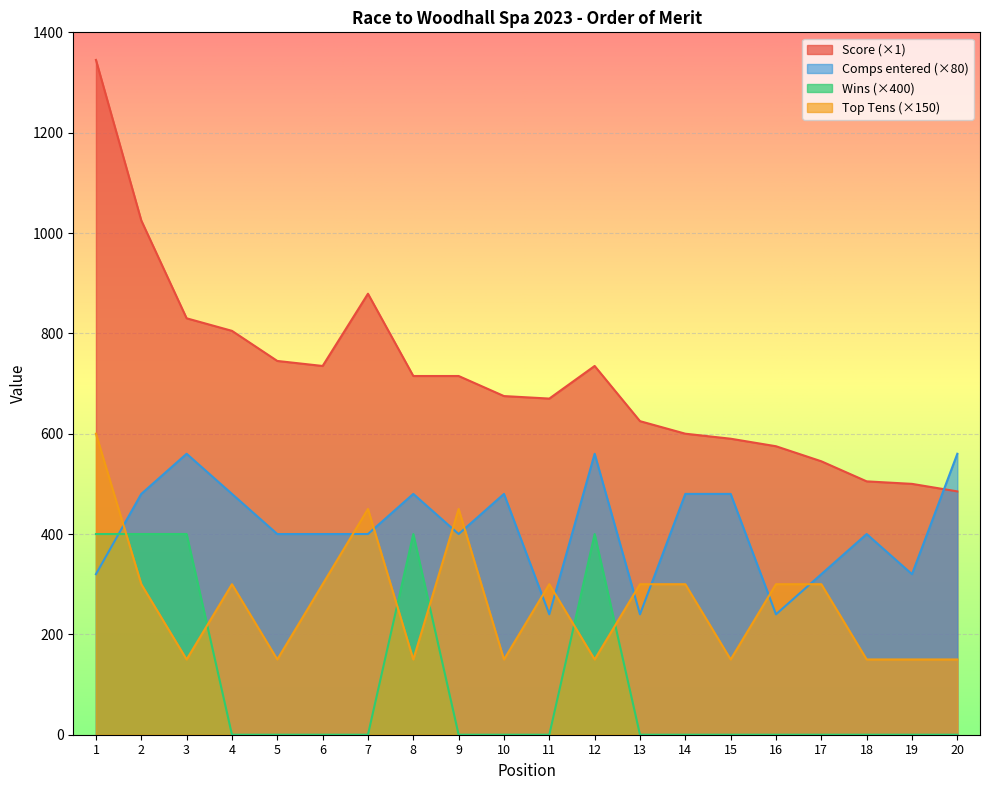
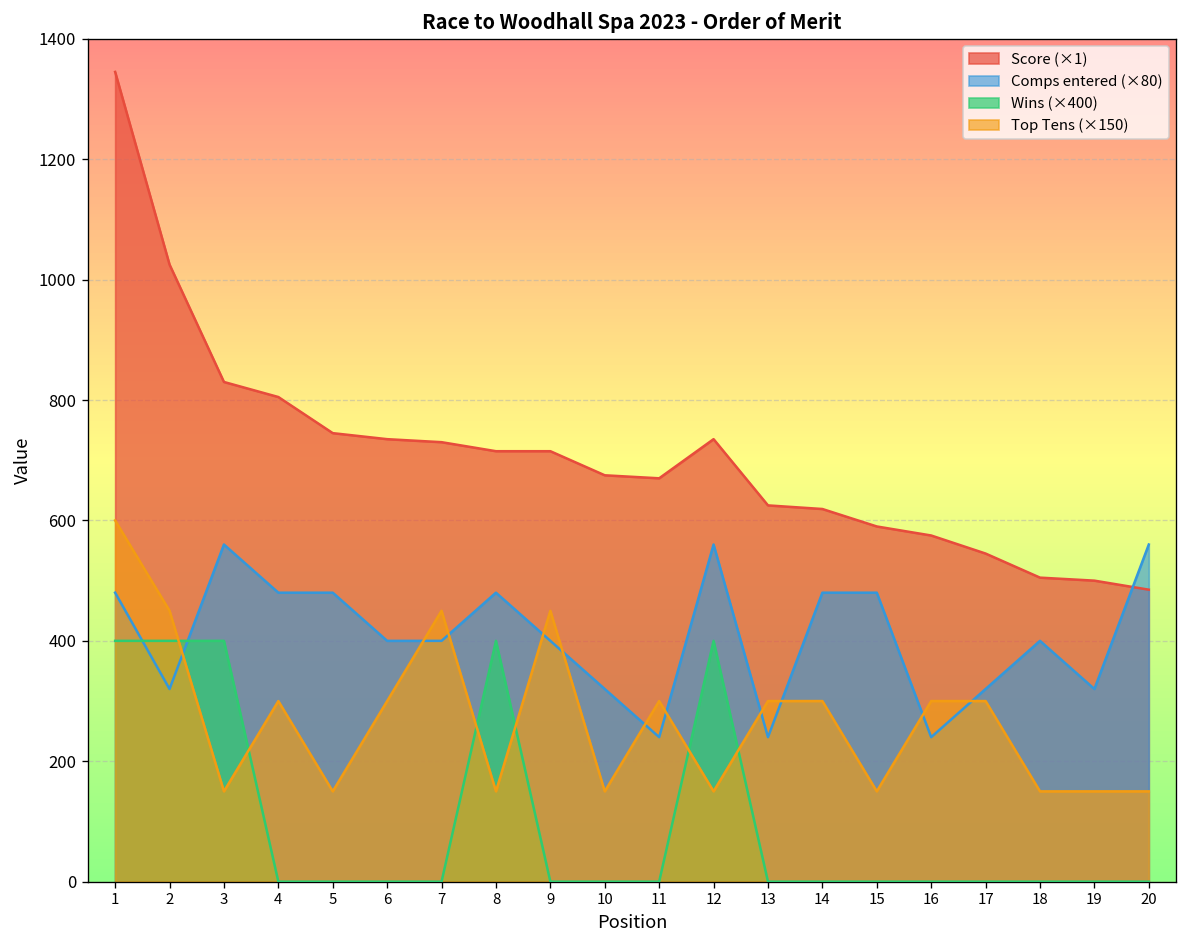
  {
    "Score (×1)": {
      "1": 1350,
      "2": 1030,
      "3": 830,
      "4": 810,
      "5": 750,
      "6": 740,
-     "7": 880,
+     "7": 730,
      "8": 720,
      "9": 720,
      "10": 680,
      "11": 670,
      "12": 740,
      "13": 630,
-     "14": 600,
+     "14": 620,
      "15": 590,
      "16": 580,
      "17": 550,
      "18": 510,
      "19": 500,
      "20": 490
    },
    "Comps entered (×80)": {
-     "1": 320,
-     "2": 480,
+     "1": 480,
+     "2": 320,
      "3": 560,
      "4": 480,
-     "5": 400,
+     "5": 480,
      "6": 400,
      "7": 400,
      "8": 480,
      "9": 400,
-     "10": 480,
+     "10": 320,
      "11": 240,
      "12": 560,
      "13": 240,
      "14": 480,
      "15": 480,
      "16": 240,
      "17": 320,
      "18": 400,
      "19": 320,
      "20": 560
    },
    "Wins (×400)": {
      "1": 400,
      "2": 400,
      "3": 400,
      "4": 0,
      "5": 0,
      "6": 0,
      "7": 0,
      "8": 400,
      "9": 0,
      "10": 0,
      "11": 0,
      "12": 400,
      "13": 0,
      "14": 0,
      "15": 0,
      "16": 0,
      "17": 0,
      "18": 0,
      "19": 0,
      "20": 0
    },
    "Top Tens (×150)": {
      "1": 600,
-     "2": 300,
+     "2": 450,
      "3": 150,
      "4": 300,
      "5": 150,
      "6": 300,
      "7": 450,
      "8": 150,
      "9": 450,
      "10": 150,
      "11": 300,
      "12": 150,
      "13": 300,
      "14": 300,
      "15": 150,
      "16": 300,
      "17": 300,
      "18": 150,
      "19": 150,
      "20": 150
    }
  }
